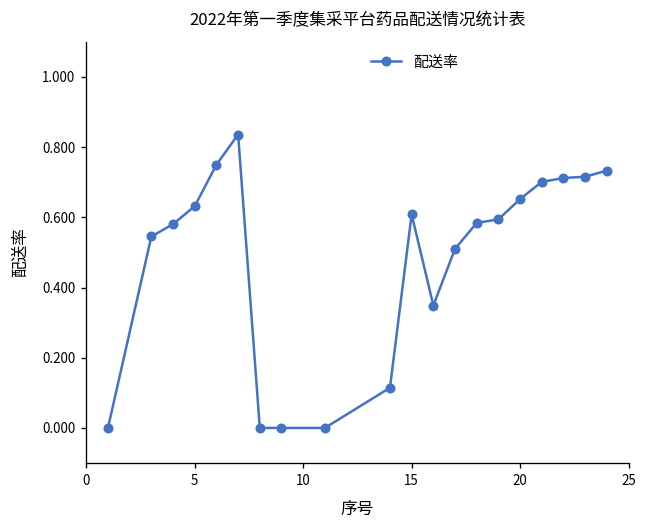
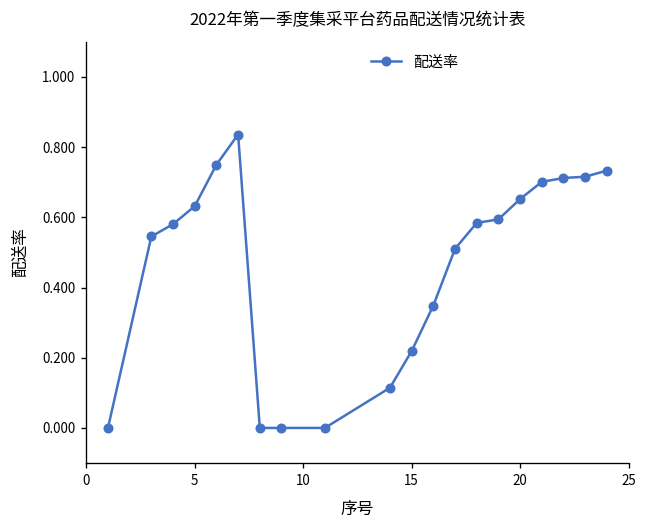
  {
    "5": 0.63,
-   "15": 0.61,
+   "15": 0.22,
    "20": 0.65
  }
